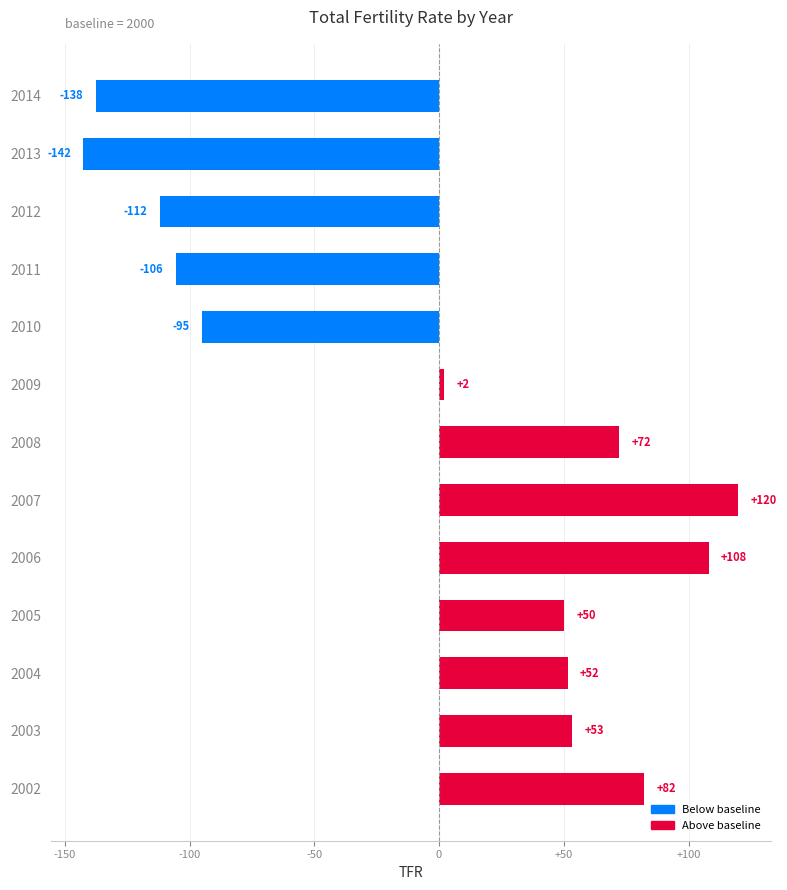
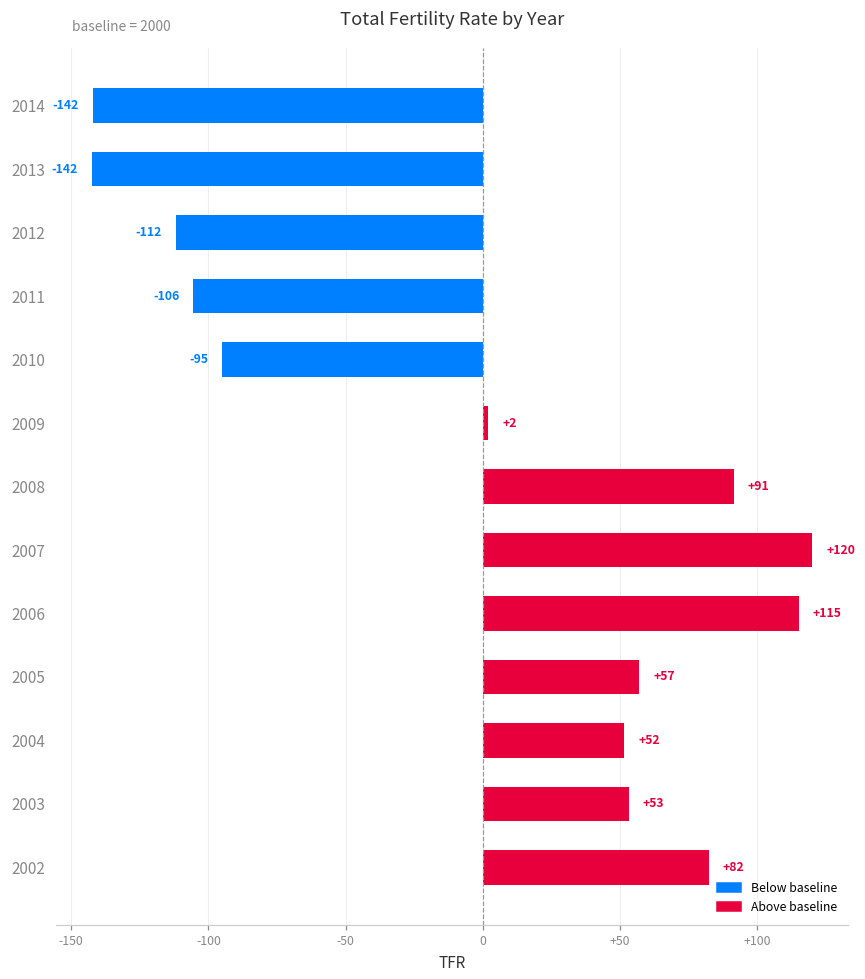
  {
-   "2014": "-138",
+   "2014": "-142",
    "2013": "-142",
    "2012": "-112",
    "2011": "-106",
    "2010": "-95",
    "2009": "+2",
-   "2008": "+72",
+   "2008": "+91",
    "2007": "+120",
-   "2006": "+108",
-   "2005": "+50",
+   "2006": "+115",
+   "2005": "+57",
    "2004": "+52",
    "2003": "+53",
    "2002": "+82"
  }
